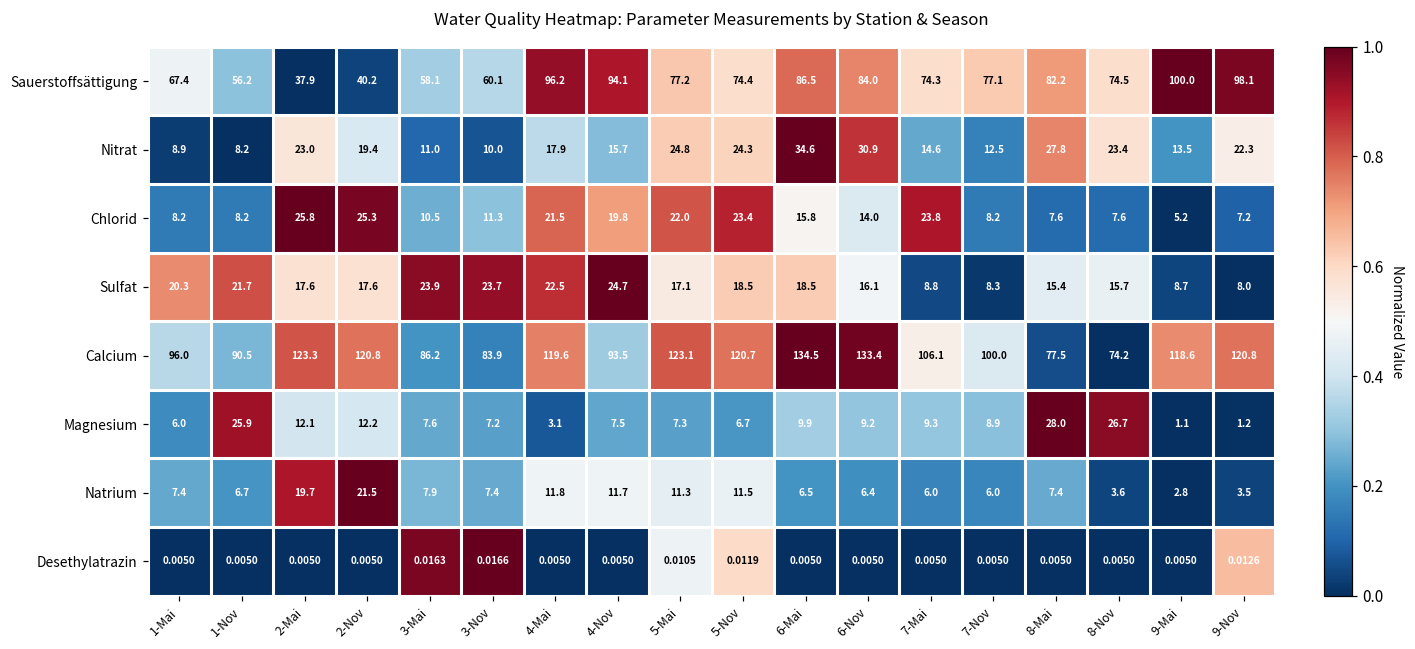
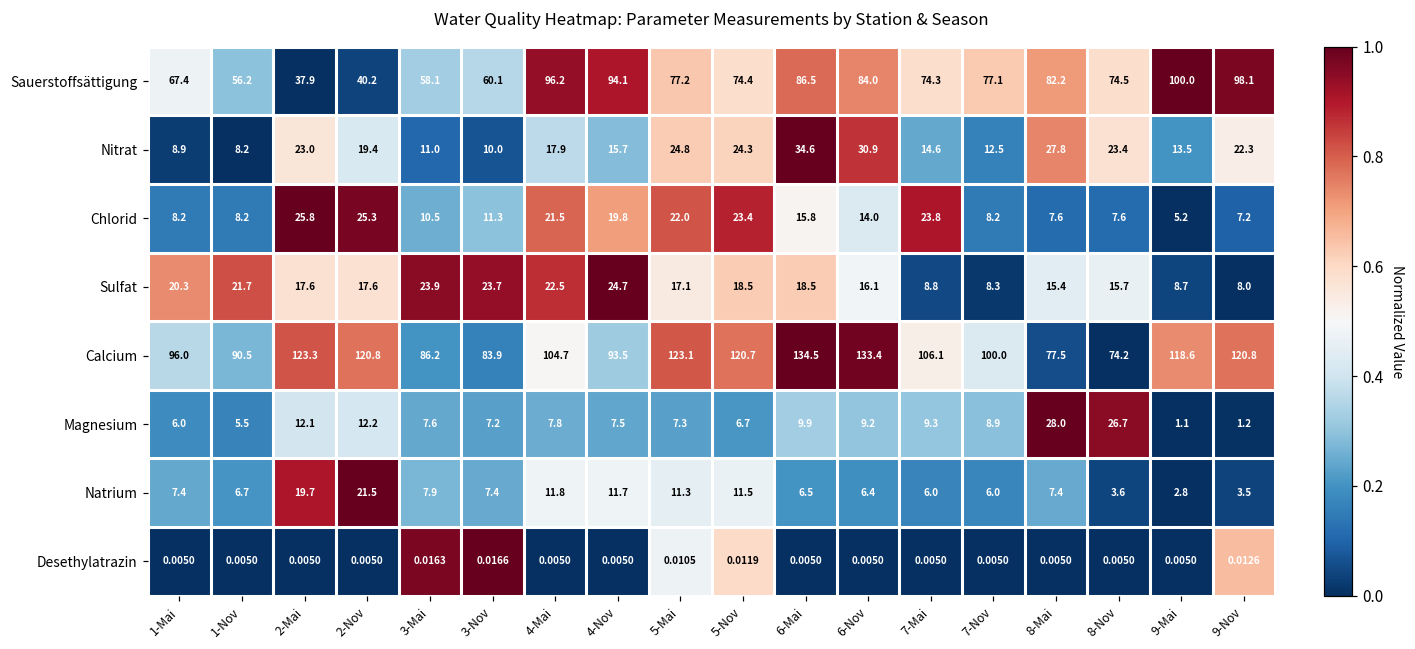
  {
    "Sauerstoffsättigung": {
      "1-Mai": 67.4,
      "1-Nov": 56.2,
      "2-Mai": 37.9,
      "2-Nov": 40.2,
      "3-Mai": 58.1,
      "3-Nov": 60.1,
      "4-Mai": 96.2,
      "4-Nov": 94.1,
      "5-Mai": 77.2,
      "5-Nov": 74.4,
      "6-Mai": 86.5,
      "6-Nov": 84.0,
      "7-Mai": 74.3,
      "7-Nov": 77.1,
      "8-Mai": 82.2,
      "8-Nov": 74.5,
      "9-Mai": 100.0,
      "9-Nov": 98.1
    },
    "Nitrat": {
      "1-Mai": 8.9,
      "1-Nov": 8.2,
      "2-Mai": 23.0,
      "2-Nov": 19.4,
      "3-Mai": 11.0,
      "3-Nov": 10.0,
      "4-Mai": 17.9,
      "4-Nov": 15.7,
      "5-Mai": 24.8,
      "5-Nov": 24.3,
      "6-Mai": 34.6,
      "6-Nov": 30.9,
      "7-Mai": 14.6,
      "7-Nov": 12.5,
      "8-Mai": 27.8,
      "8-Nov": 23.4,
      "9-Mai": 13.5,
      "9-Nov": 22.3
    },
    "Chlorid": {
      "1-Mai": 8.2,
      "1-Nov": 8.2,
      "2-Mai": 25.8,
      "2-Nov": 25.3,
      "3-Mai": 10.5,
      "3-Nov": 11.3,
      "4-Mai": 21.5,
      "4-Nov": 19.8,
      "5-Mai": 22.0,
      "5-Nov": 23.4,
      "6-Mai": 15.8,
      "6-Nov": 14.0,
      "7-Mai": 23.8,
      "7-Nov": 8.2,
      "8-Mai": 7.6,
      "8-Nov": 7.6,
      "9-Mai": 5.2,
      "9-Nov": 7.2
    },
    "Sulfat": {
      "1-Mai": 20.3,
      "1-Nov": 21.7,
      "2-Mai": 17.6,
      "2-Nov": 17.6,
      "3-Mai": 23.9,
      "3-Nov": 23.7,
      "4-Mai": 22.5,
      "4-Nov": 24.7,
      "5-Mai": 17.1,
      "5-Nov": 18.5,
      "6-Mai": 18.5,
      "6-Nov": 16.1,
      "7-Mai": 8.8,
      "7-Nov": 8.3,
      "8-Mai": 15.4,
      "8-Nov": 15.7,
      "9-Mai": 8.7,
      "9-Nov": 8.0
    },
    "Calcium": {
      "1-Mai": 96.0,
      "1-Nov": 90.5,
      "2-Mai": 123.3,
      "2-Nov": 120.8,
      "3-Mai": 86.2,
      "3-Nov": 83.9,
-     "4-Mai": 119.6,
+     "4-Mai": 104.7,
      "4-Nov": 93.5,
      "5-Mai": 123.1,
      "5-Nov": 120.7,
      "6-Mai": 134.5,
      "6-Nov": 133.4,
      "7-Mai": 106.1,
      "7-Nov": 100.0,
      "8-Mai": 77.5,
      "8-Nov": 74.2,
      "9-Mai": 118.6,
      "9-Nov": 120.8
    },
    "Magnesium": {
      "1-Mai": 6.0,
-     "1-Nov": 25.9,
+     "1-Nov": 5.5,
      "2-Mai": 12.1,
      "2-Nov": 12.2,
      "3-Mai": 7.6,
      "3-Nov": 7.2,
-     "4-Mai": 3.1,
+     "4-Mai": 7.8,
      "4-Nov": 7.5,
      "5-Mai": 7.3,
      "5-Nov": 6.7,
      "6-Mai": 9.9,
      "6-Nov": 9.2,
      "7-Mai": 9.3,
      "7-Nov": 8.9,
      "8-Mai": 28.0,
      "8-Nov": 26.7,
      "9-Mai": 1.1,
      "9-Nov": 1.2
    },
    "Natrium": {
      "1-Mai": 7.4,
      "1-Nov": 6.7,
      "2-Mai": 19.7,
      "2-Nov": 21.5,
      "3-Mai": 7.9,
      "3-Nov": 7.4,
      "4-Mai": 11.8,
      "4-Nov": 11.7,
      "5-Mai": 11.3,
      "5-Nov": 11.5,
      "6-Mai": 6.5,
      "6-Nov": 6.4,
      "7-Mai": 6.0,
      "7-Nov": 6.0,
      "8-Mai": 7.4,
      "8-Nov": 3.6,
      "9-Mai": 2.8,
      "9-Nov": 3.5
    },
    "Desethylatrazin": {
      "1-Mai": 0.0050,
      "1-Nov": 0.0050,
      "2-Mai": 0.0050,
      "2-Nov": 0.0050,
      "3-Mai": 0.0163,
      "3-Nov": 0.0166,
      "4-Mai": 0.0050,
      "4-Nov": 0.0050,
      "5-Mai": 0.0105,
      "5-Nov": 0.0119,
      "6-Mai": 0.0050,
      "6-Nov": 0.0050,
      "7-Mai": 0.0050,
      "7-Nov": 0.0050,
      "8-Mai": 0.0050,
      "8-Nov": 0.0050,
      "9-Mai": 0.0050,
      "9-Nov": 0.0126
    }
  }
